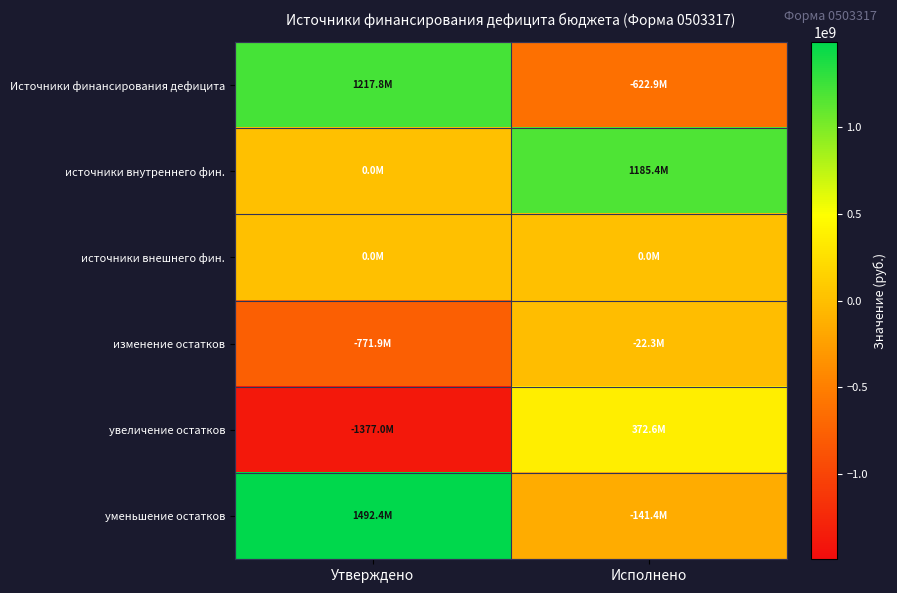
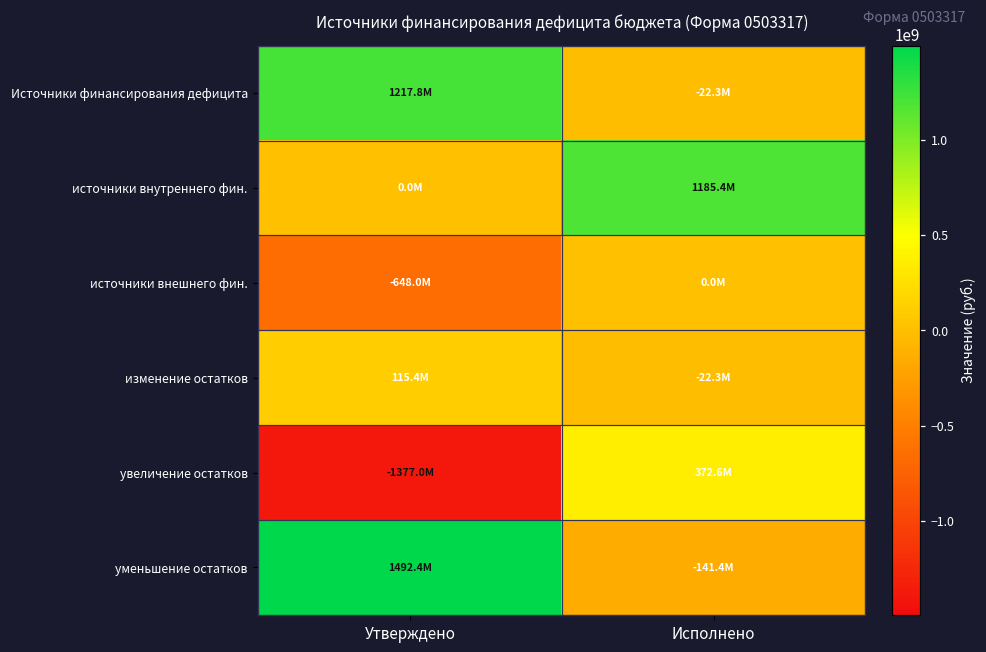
  {
    "Источники финансирования дефицита": {
      "Утверждено": "1217.8M",
-     "Исполнено": "-622.9M"
+     "Исполнено": "-22.3M"
    },
    "источники внутреннего фин.": {
      "Утверждено": "0.0M",
      "Исполнено": "1185.4M"
    },
    "источники внешнего фин.": {
-     "Утверждено": "0.0M",
+     "Утверждено": "-648.0M",
      "Исполнено": "0.0M"
    },
    "изменение остатков": {
-     "Утверждено": "-771.9M",
+     "Утверждено": "115.4M",
      "Исполнено": "-22.3M"
    },
    "увеличение остатков": {
      "Утверждено": "-1377.0M",
      "Исполнено": "372.6M"
    },
    "уменьшение остатков": {
      "Утверждено": "1492.4M",
      "Исполнено": "-141.4M"
    }
  }
